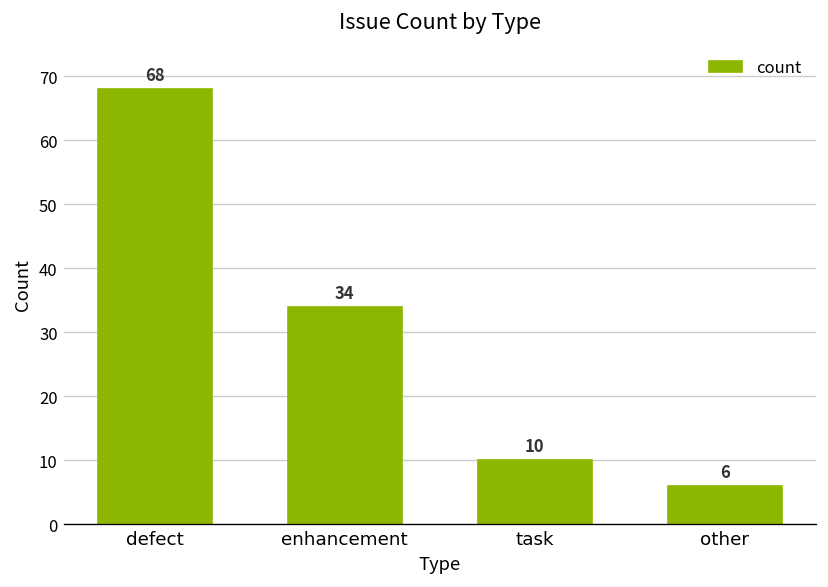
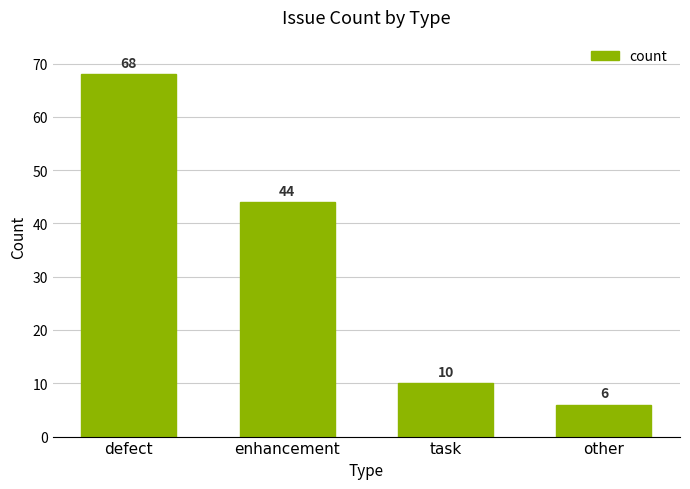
  {
    "defect": 68,
-   "enhancement": 34,
+   "enhancement": 44,
    "task": 10,
    "other": 6
  }
